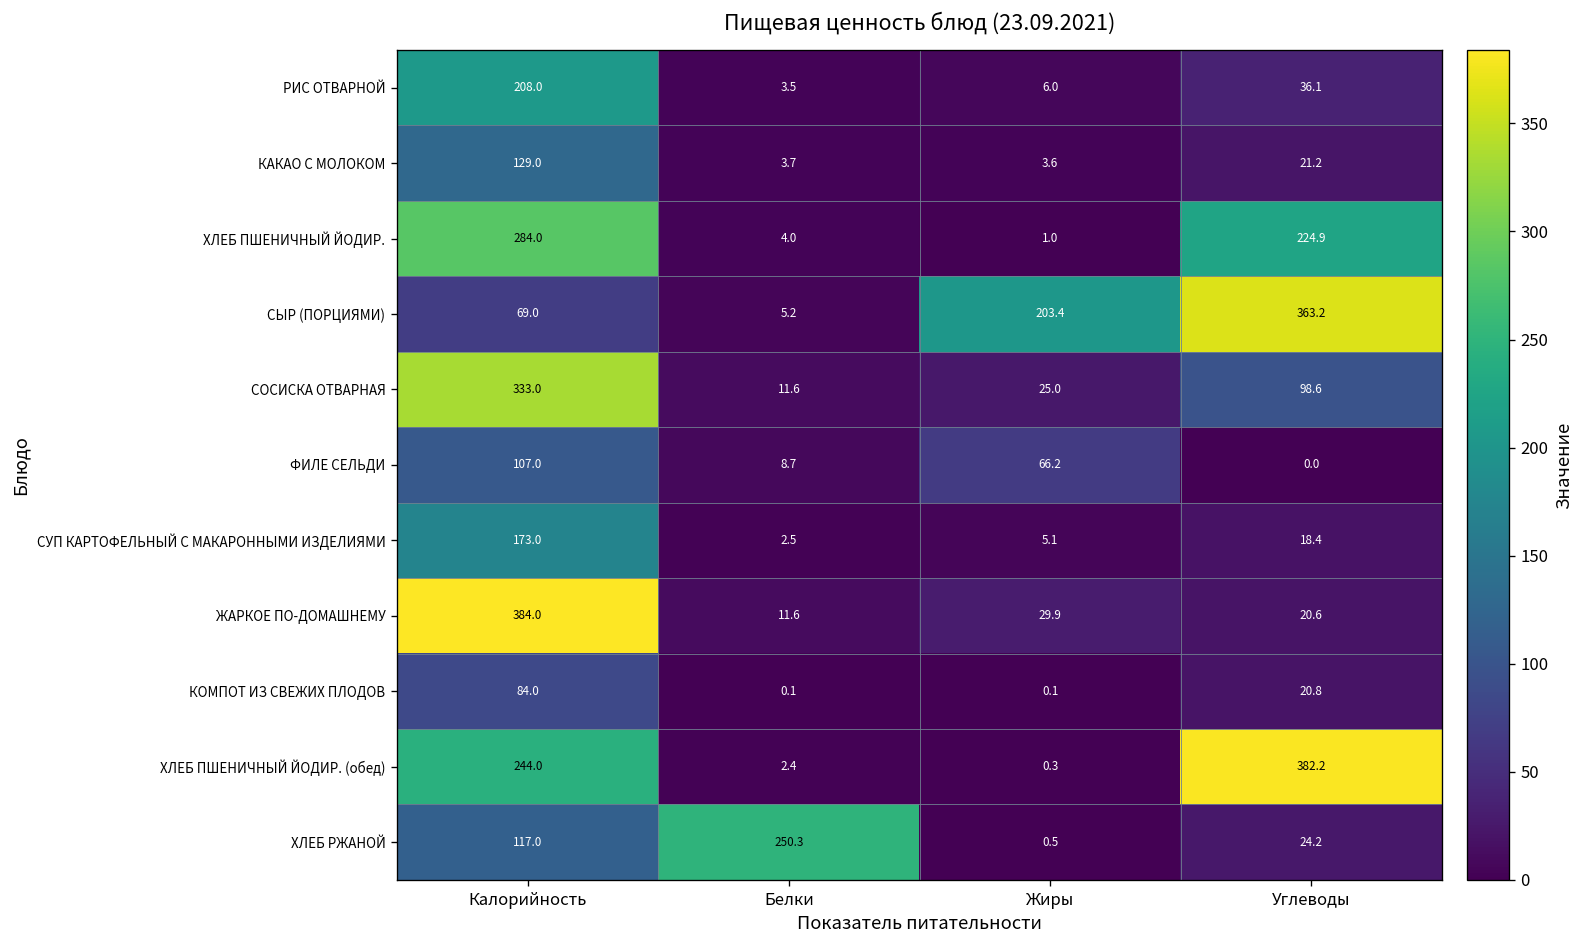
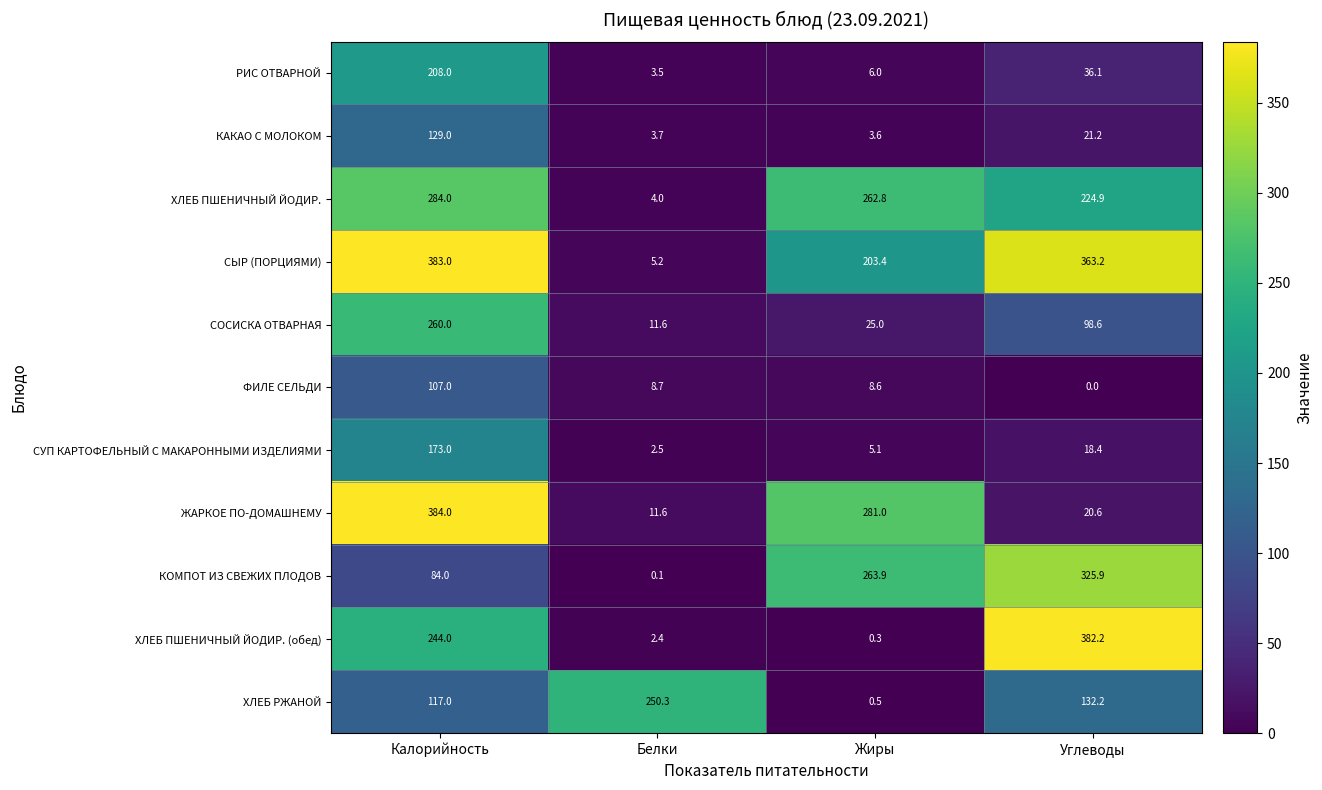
  {
    "РИС ОТВАРНОЙ": {
      "Калорийность": 208.0,
      "Белки": 3.5,
      "Жиры": 6.0,
      "Углеводы": 36.1
    },
    "КАКАО С МОЛОКОМ": {
      "Калорийность": 129.0,
      "Белки": 3.7,
      "Жиры": 3.6,
      "Углеводы": 21.2
    },
    "ХЛЕБ ПШЕНИЧНЫЙ ЙОДИР.": {
      "Калорийность": 284.0,
      "Белки": 4.0,
-     "Жиры": 1.0,
+     "Жиры": 262.8,
      "Углеводы": 224.9
    },
    "СЫР (ПОРЦИЯМИ)": {
-     "Калорийность": 69.0,
+     "Калорийность": 383.0,
      "Белки": 5.2,
      "Жиры": 203.4,
      "Углеводы": 363.2
    },
    "СОСИСКА ОТВАРНАЯ": {
-     "Калорийность": 333.0,
+     "Калорийность": 260.0,
      "Белки": 11.6,
      "Жиры": 25.0,
      "Углеводы": 98.6
    },
    "ФИЛЕ СЕЛЬДИ": {
      "Калорийность": 107.0,
      "Белки": 8.7,
-     "Жиры": 66.2,
+     "Жиры": 8.6,
      "Углеводы": 0.0
    },
    "СУП КАРТОФЕЛЬНЫЙ С МАКАРОННЫМИ ИЗДЕЛИЯМИ": {
      "Калорийность": 173.0,
      "Белки": 2.5,
      "Жиры": 5.1,
      "Углеводы": 18.4
    },
    "ЖАРКОЕ ПО-ДОМАШНЕМУ": {
      "Калорийность": 384.0,
      "Белки": 11.6,
-     "Жиры": 29.9,
+     "Жиры": 281.0,
      "Углеводы": 20.6
    },
    "КОМПОТ ИЗ СВЕЖИХ ПЛОДОВ": {
      "Калорийность": 84.0,
      "Белки": 0.1,
-     "Жиры": 0.1,
-     "Углеводы": 20.8
+     "Жиры": 263.9,
+     "Углеводы": 325.9
    },
    "ХЛЕБ ПШЕНИЧНЫЙ ЙОДИР. (обед)": {
      "Калорийность": 244.0,
      "Белки": 2.4,
      "Жиры": 0.3,
      "Углеводы": 382.2
    },
    "ХЛЕБ РЖАНОЙ": {
      "Калорийность": 117.0,
      "Белки": 250.3,
      "Жиры": 0.5,
-     "Углеводы": 24.2
+     "Углеводы": 132.2
    }
  }
